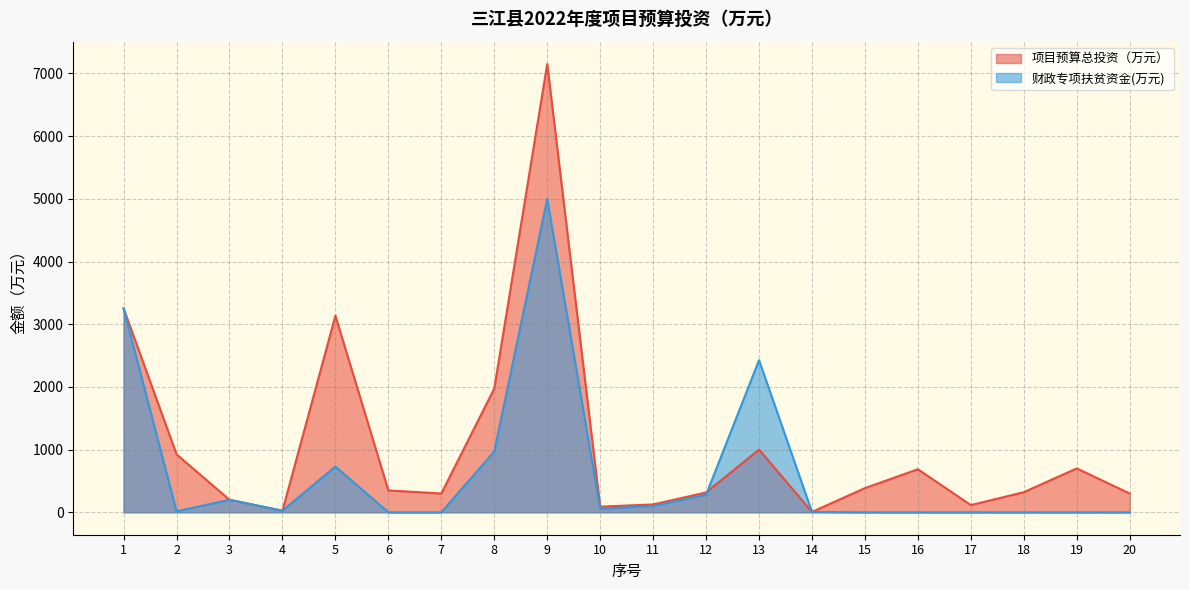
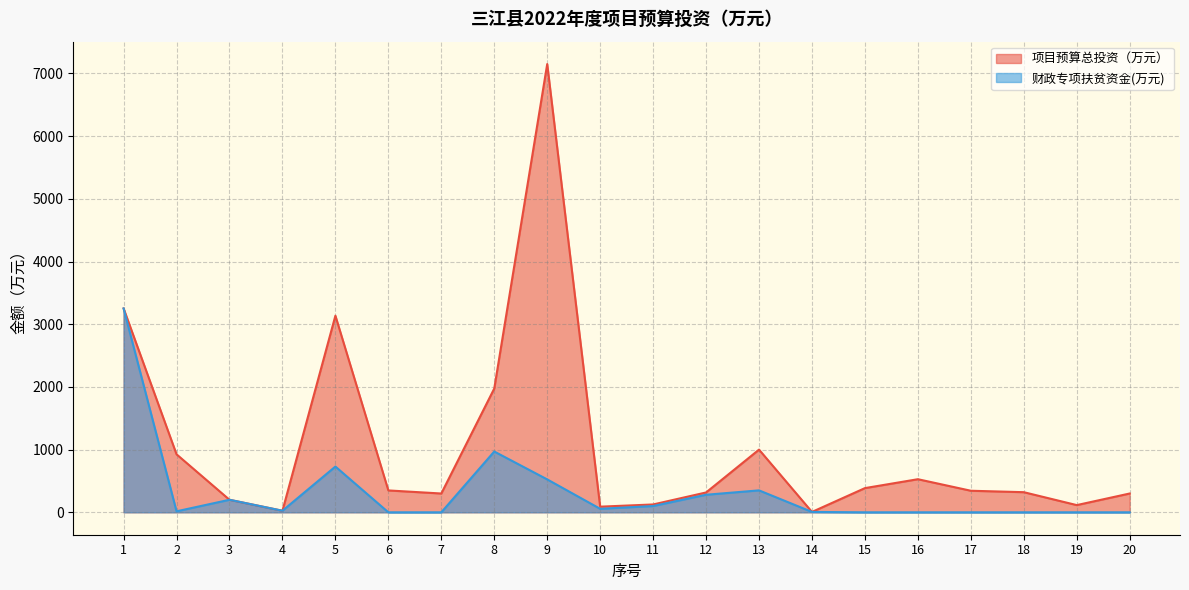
  {
    "项目预算总投资（万元）": {
      "2": 900,
      "5": 3100,
      "6": 300,
      "7": 300,
      "8": 2000,
      "9": 7200,
      "13": 1000,
      "15": 400,
-     "16": 700,
-     "17": 100,
+     "16": 500,
+     "17": 300,
      "18": 300,
-     "19": 700,
+     "19": 100,
      "20": 300
    },
    "财政专项扶贫资金(万元)": {
      "2": 0,
      "5": 700,
      "6": 0,
      "7": 0,
      "8": 1000,
-     "9": 5000,
-     "13": 2400,
+     "9": 500,
+     "13": 400,
      "15": 0,
      "16": 0,
      "17": 0,
      "18": 0,
      "19": 0,
      "20": 0
    }
  }
